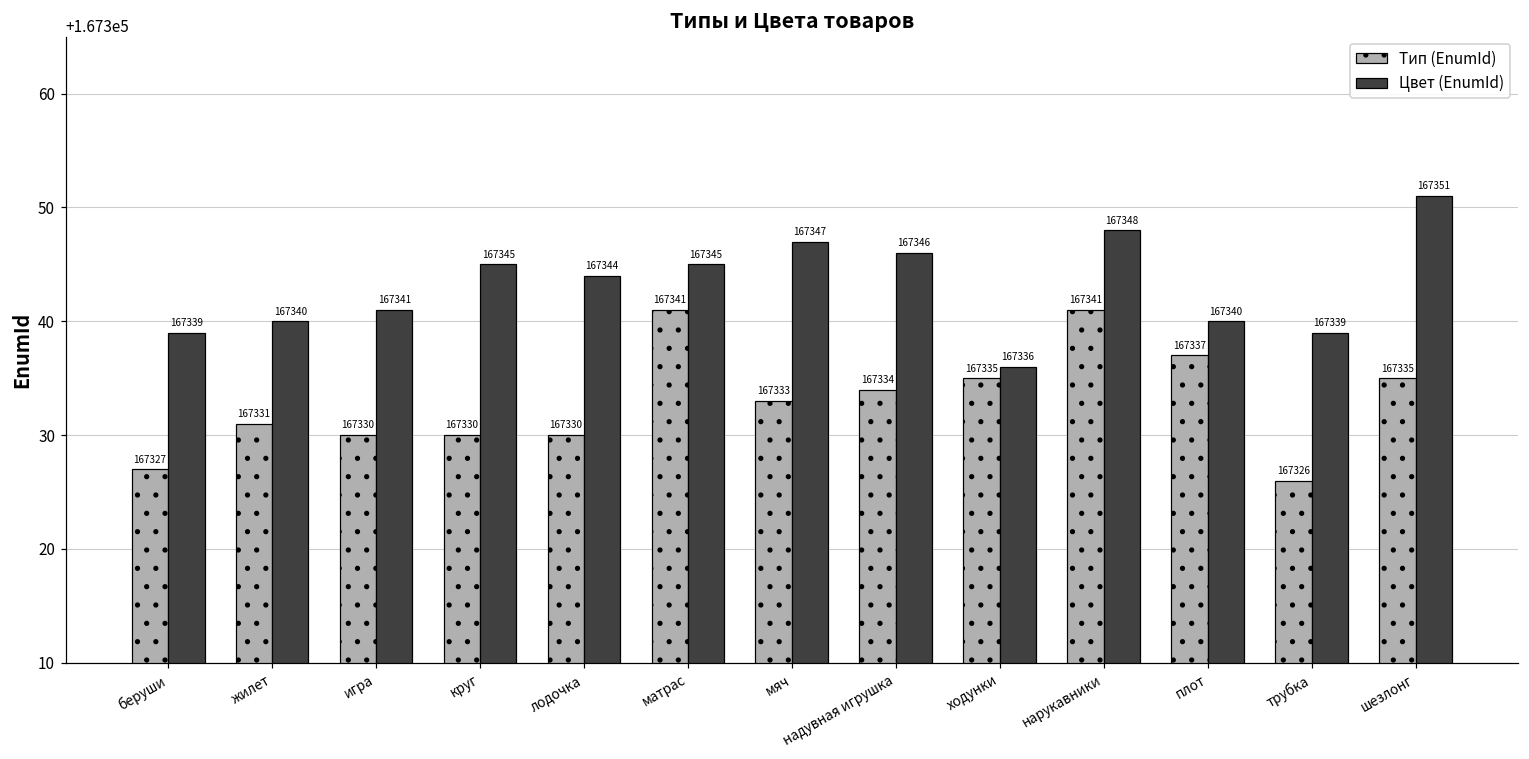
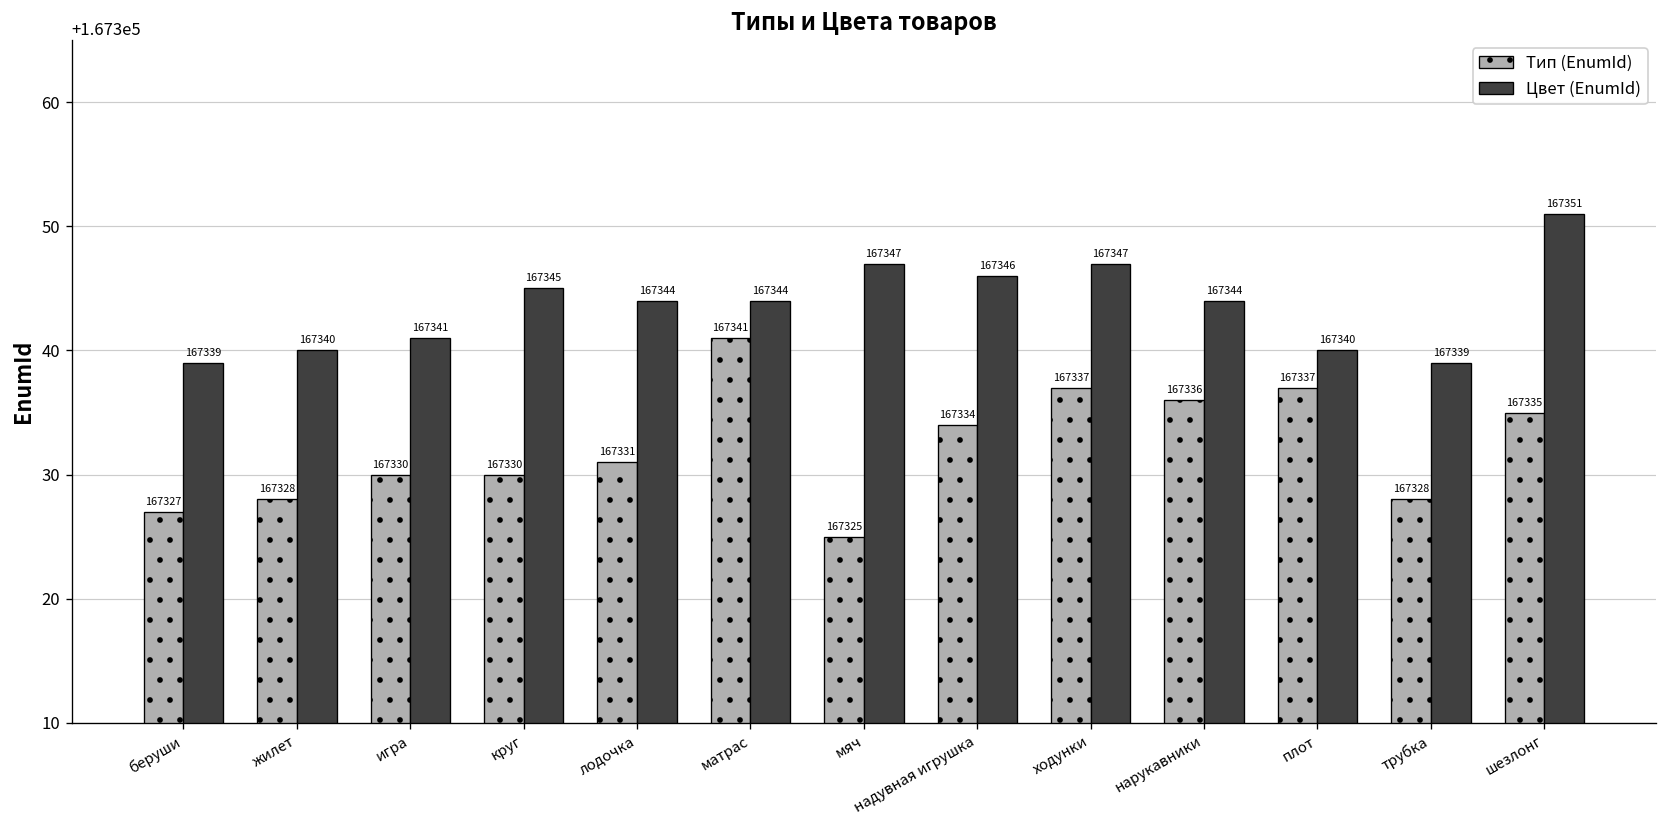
  {
    "Тип (EnumId)": {
      "беруши": 167327,
-     "жилет": 167331,
+     "жилет": 167328,
      "игра": 167330,
      "круг": 167330,
-     "лодочка": 167330,
+     "лодочка": 167331,
      "матрас": 167341,
-     "мяч": 167333,
+     "мяч": 167325,
      "надувная игрушка": 167334,
-     "ходунки": 167335,
-     "нарукавники": 167341,
+     "ходунки": 167337,
+     "нарукавники": 167336,
      "плот": 167337,
-     "трубка": 167326,
+     "трубка": 167328,
      "шезлонг": 167335
    },
    "Цвет (EnumId)": {
      "беруши": 167339,
      "жилет": 167340,
      "игра": 167341,
      "круг": 167345,
      "лодочка": 167344,
-     "матрас": 167345,
+     "матрас": 167344,
      "мяч": 167347,
      "надувная игрушка": 167346,
-     "ходунки": 167336,
-     "нарукавники": 167348,
+     "ходунки": 167347,
+     "нарукавники": 167344,
      "плот": 167340,
      "трубка": 167339,
      "шезлонг": 167351
    }
  }
